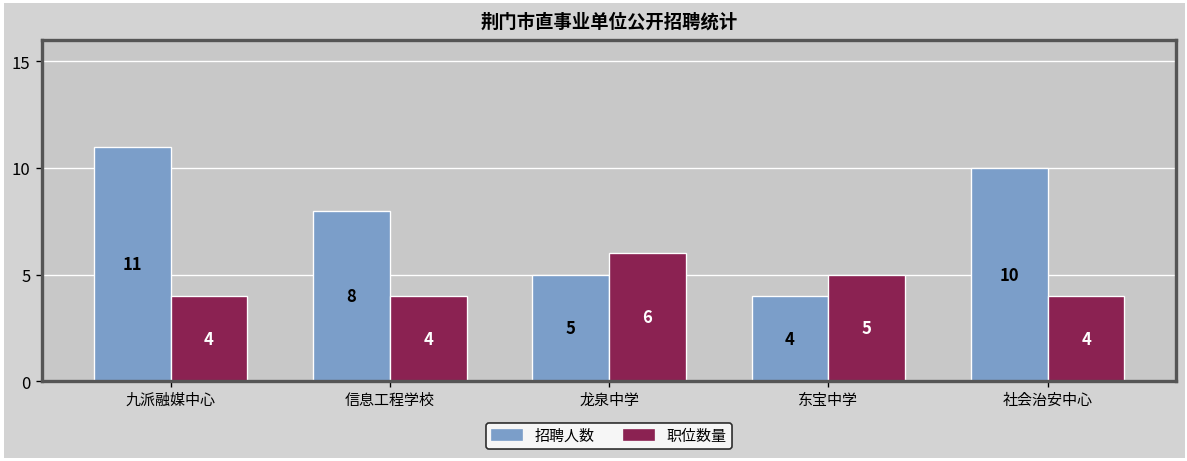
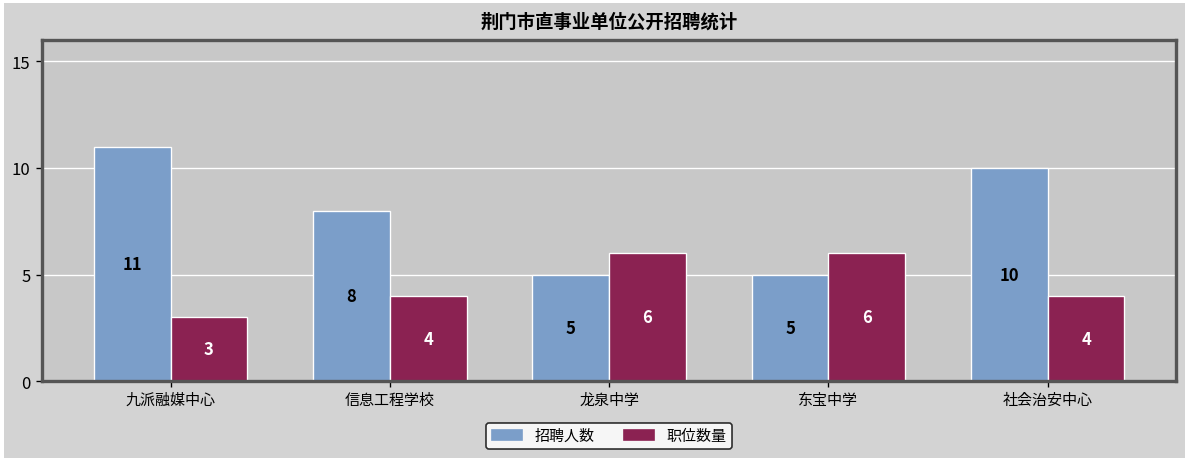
  {
    "招聘人数": {
      "九派融媒中心": 11,
      "信息工程学校": 8,
      "龙泉中学": 5,
-     "东宝中学": 4,
+     "东宝中学": 5,
      "社会治安中心": 10
    },
    "职位数量": {
-     "九派融媒中心": 4,
+     "九派融媒中心": 3,
      "信息工程学校": 4,
      "龙泉中学": 6,
-     "东宝中学": 5,
+     "东宝中学": 6,
      "社会治安中心": 4
    }
  }
